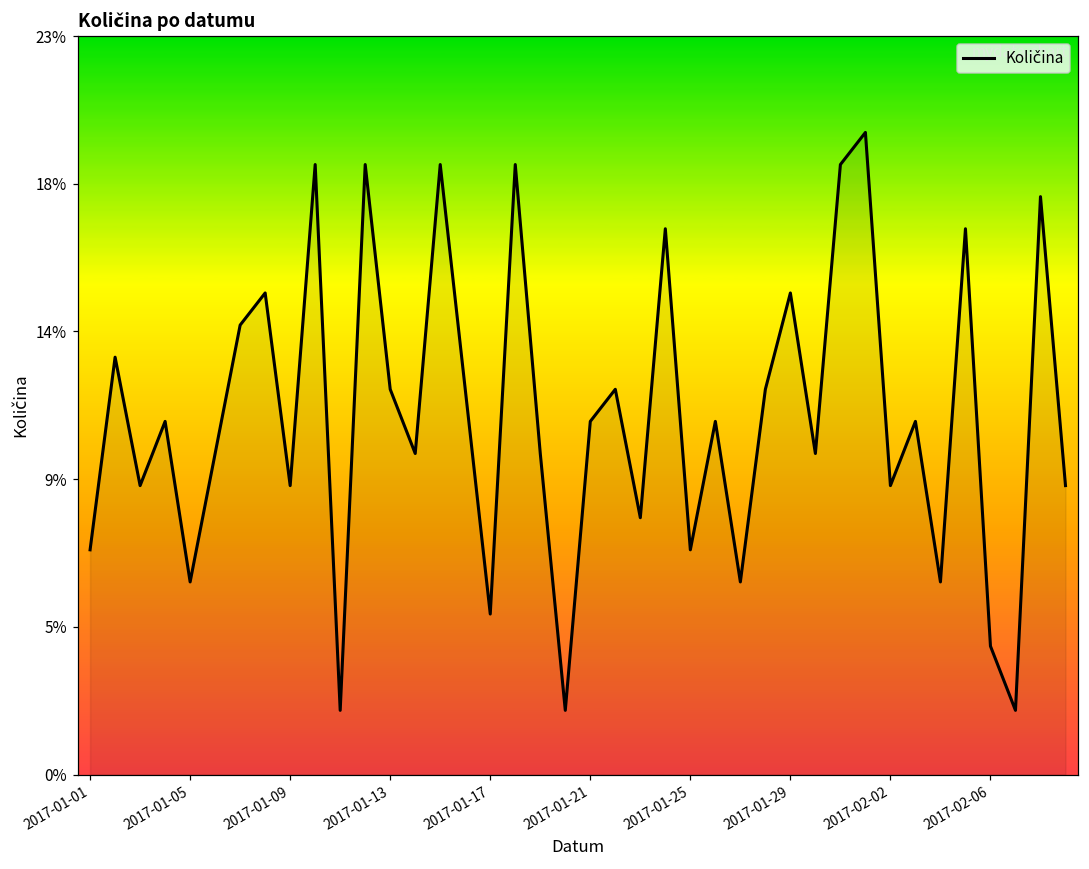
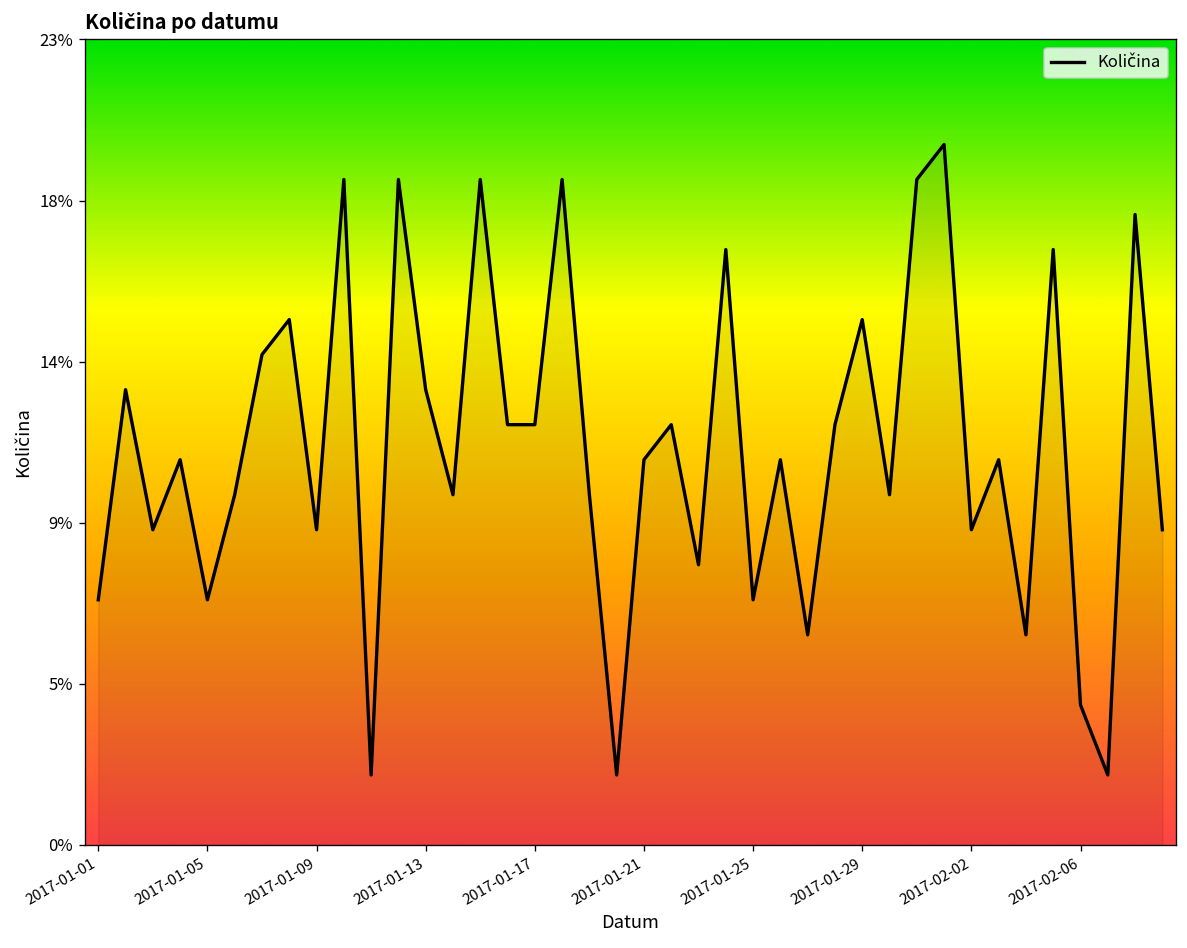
  {
    "2017-01-01": "7%",
-   "2017-01-05": "6%",
+   "2017-01-05": "7%",
    "2017-01-09": "9%",
-   "2017-01-13": "12%",
-   "2017-01-17": "5%",
+   "2017-01-13": "13%",
+   "2017-01-17": "12%",
    "2017-01-21": "11%",
    "2017-01-25": "7%",
    "2017-01-29": "15%",
    "2017-02-02": "9%",
    "2017-02-06": "4%"
  }
